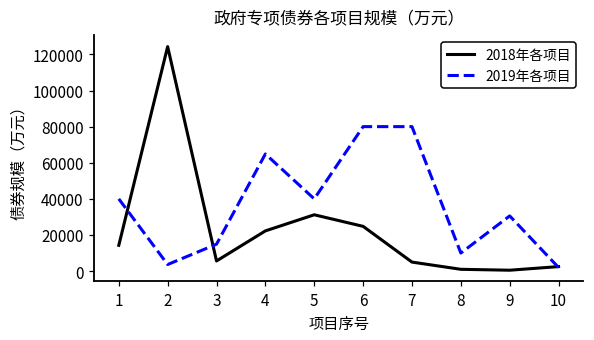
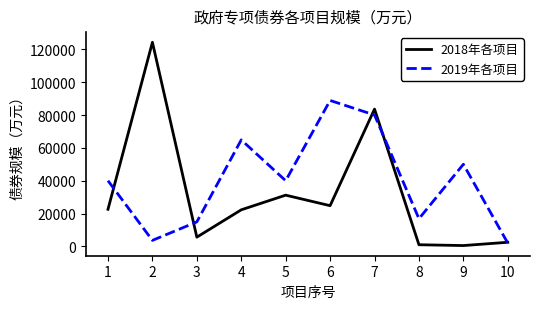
  {
    "2018年各项目": {
-     "1": 14000,
+     "1": 23000,
      "2": 124000,
      "3": 6000,
      "4": 22000,
      "5": 31000,
      "6": 25000,
-     "7": 5000,
+     "7": 84000,
      "8": 1000,
      "9": 1000
    },
    "2019年各项目": {
      "1": 40000,
      "2": 4000,
      "3": 15000,
      "4": 65000,
      "5": 40000,
-     "6": 80000,
+     "6": 89000,
      "7": 80000,
-     "8": 10000,
-     "9": 31000
+     "8": 17000,
+     "9": 50000
    }
  }
